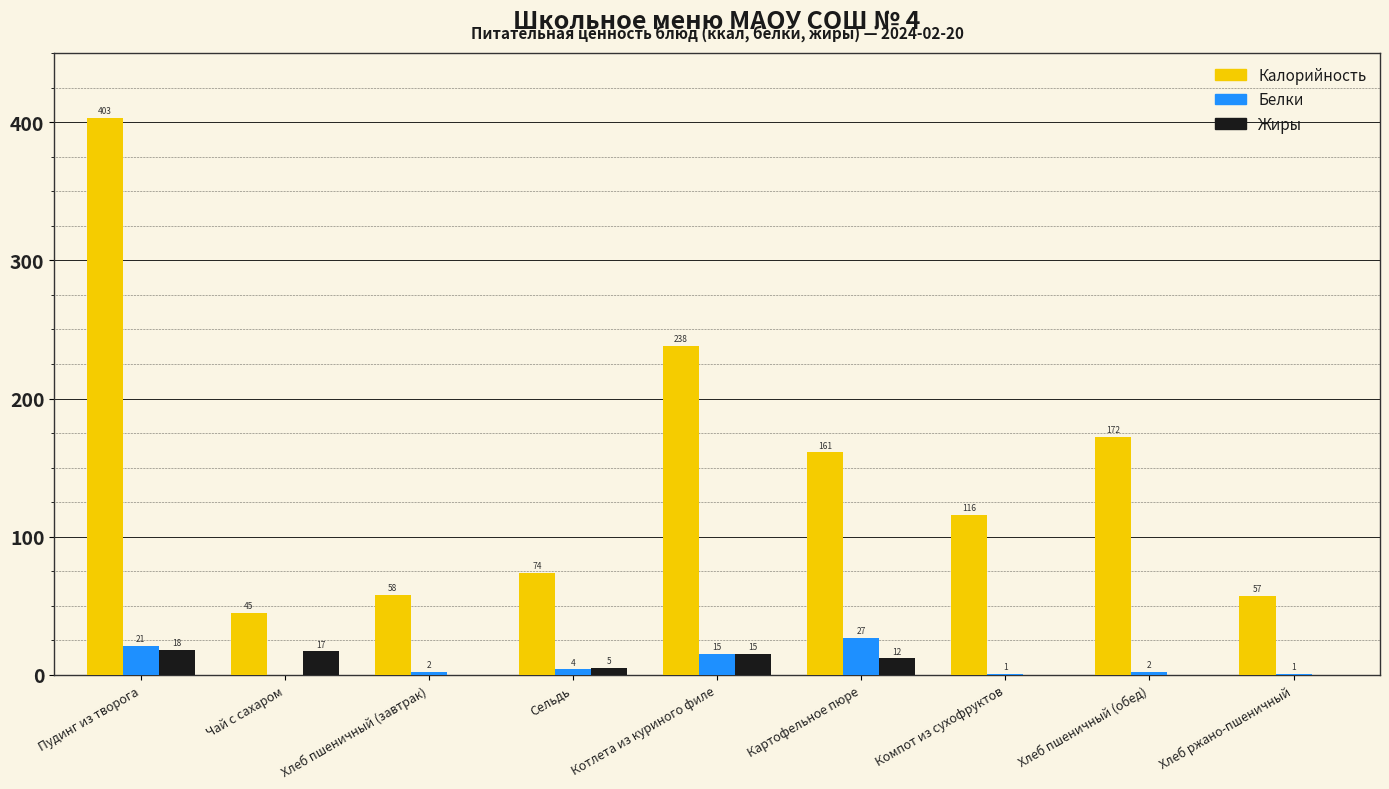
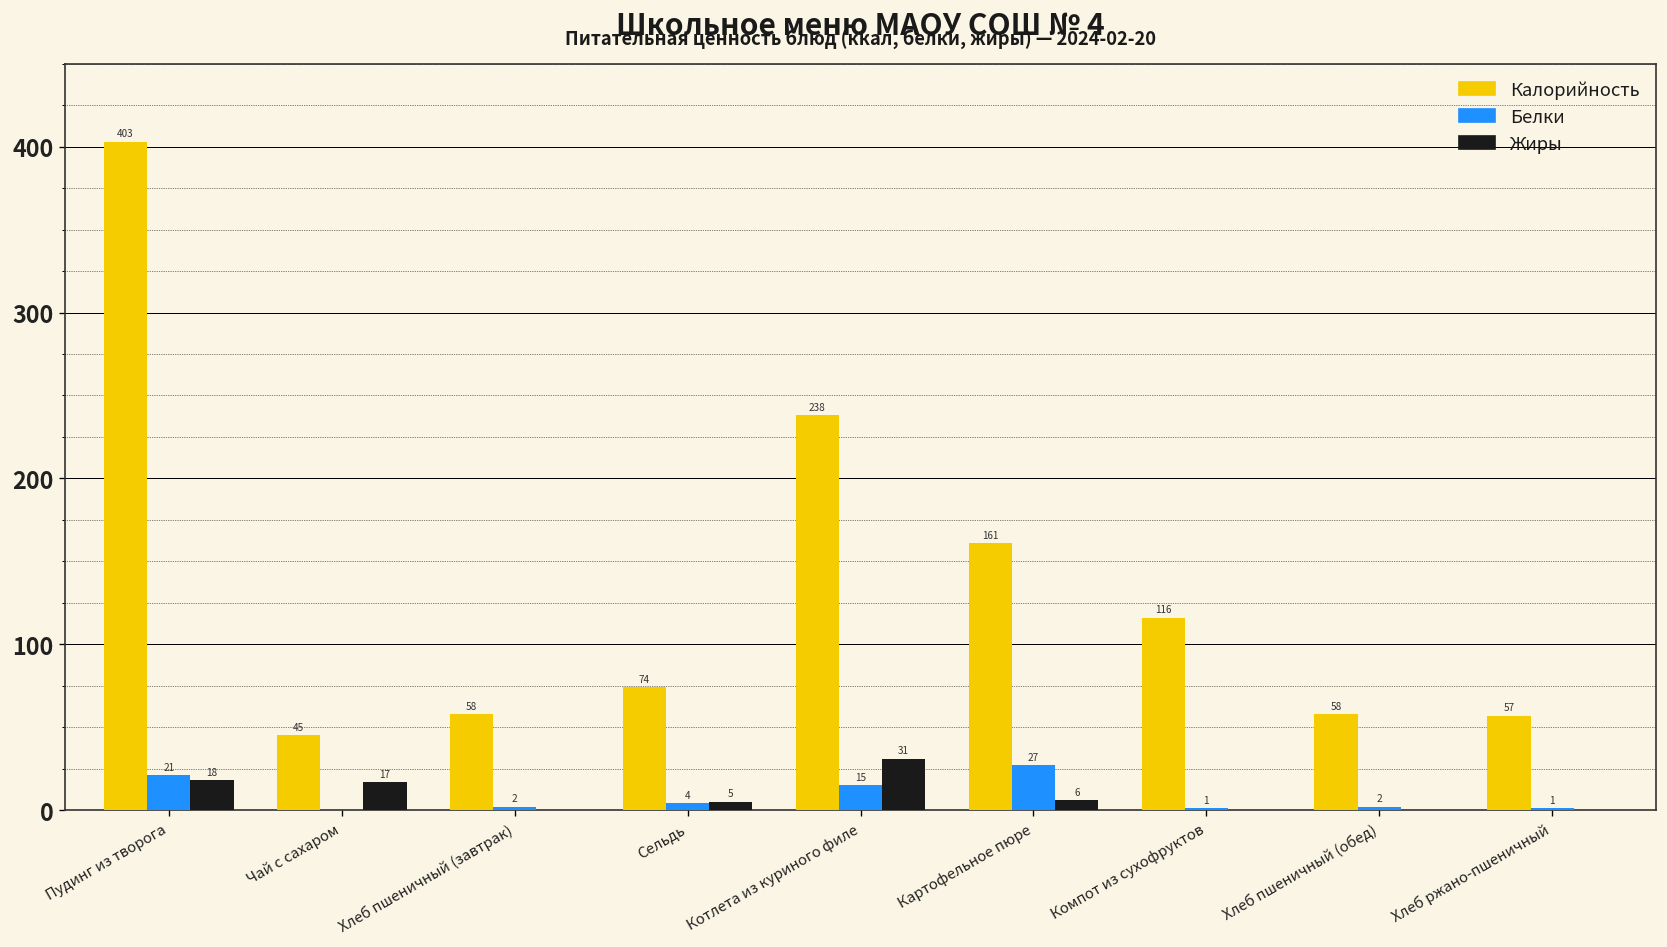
  {
    "Калорийность": {
      "Пудинг из творога": 403,
      "Чай с сахаром": 45,
      "Хлеб пшеничный (завтрак)": 58,
      "Сельдь": 74,
      "Котлета из куриного филе": 238,
      "Картофельное пюре": 161,
      "Компот из сухофруктов": 116,
-     "Хлеб пшеничный (обед)": 172,
+     "Хлеб пшеничный (обед)": 58,
      "Хлеб ржано-пшеничный": 57
    },
    "Белки": {
      "Пудинг из творога": 21,
      "Хлеб пшеничный (завтрак)": 2,
      "Сельдь": 4,
      "Котлета из куриного филе": 15,
      "Картофельное пюре": 27,
      "Компот из сухофруктов": 1,
      "Хлеб пшеничный (обед)": 2,
      "Хлеб ржано-пшеничный": 1
    },
    "Жиры": {
      "Пудинг из творога": 18,
      "Чай с сахаром": 17,
      "Сельдь": 5,
-     "Котлета из куриного филе": 15,
-     "Картофельное пюре": 12
+     "Котлета из куриного филе": 31,
+     "Картофельное пюре": 6
    }
  }
